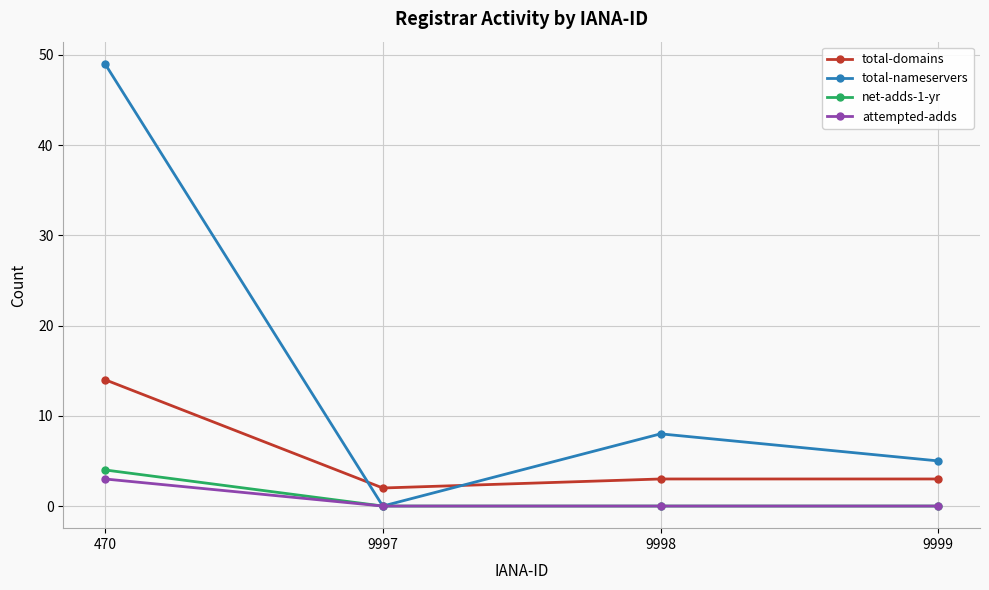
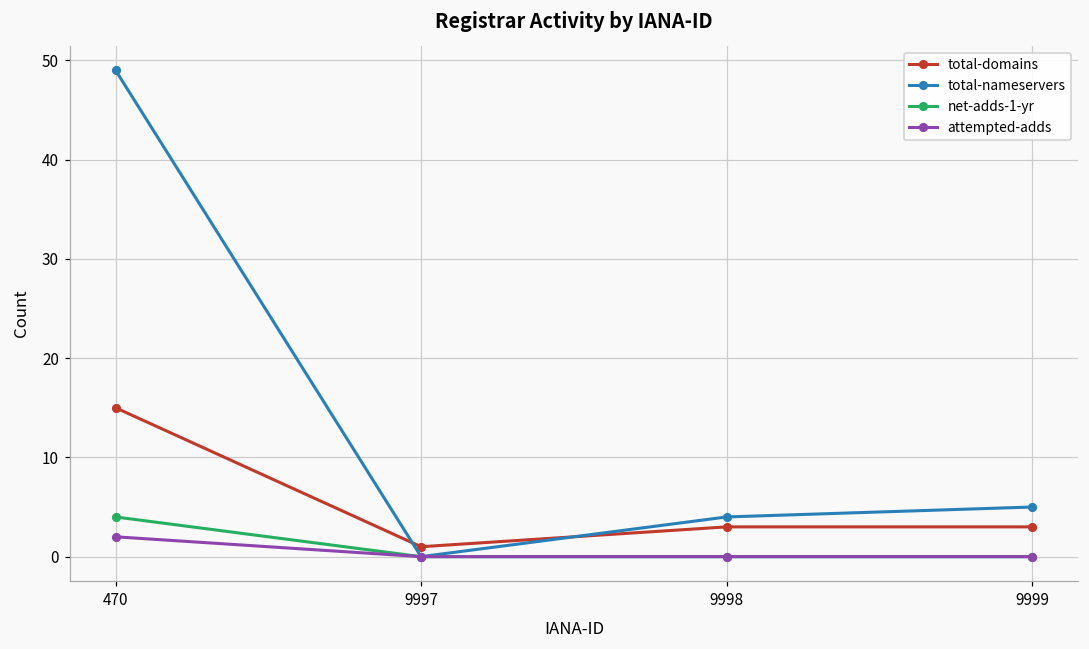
  {
    "total-domains": {
-     "470": 14,
-     "9997": 2,
+     "470": 15,
+     "9997": 1,
      "9998": 3,
      "9999": 3
    },
    "total-nameservers": {
      "470": 49,
-     "9998": 8,
+     "9998": 4,
      "9999": 5
    },
    "net-adds-1-yr": {
      "470": 4
    },
    "attempted-adds": {
-     "470": 3
+     "470": 2
    }
  }
